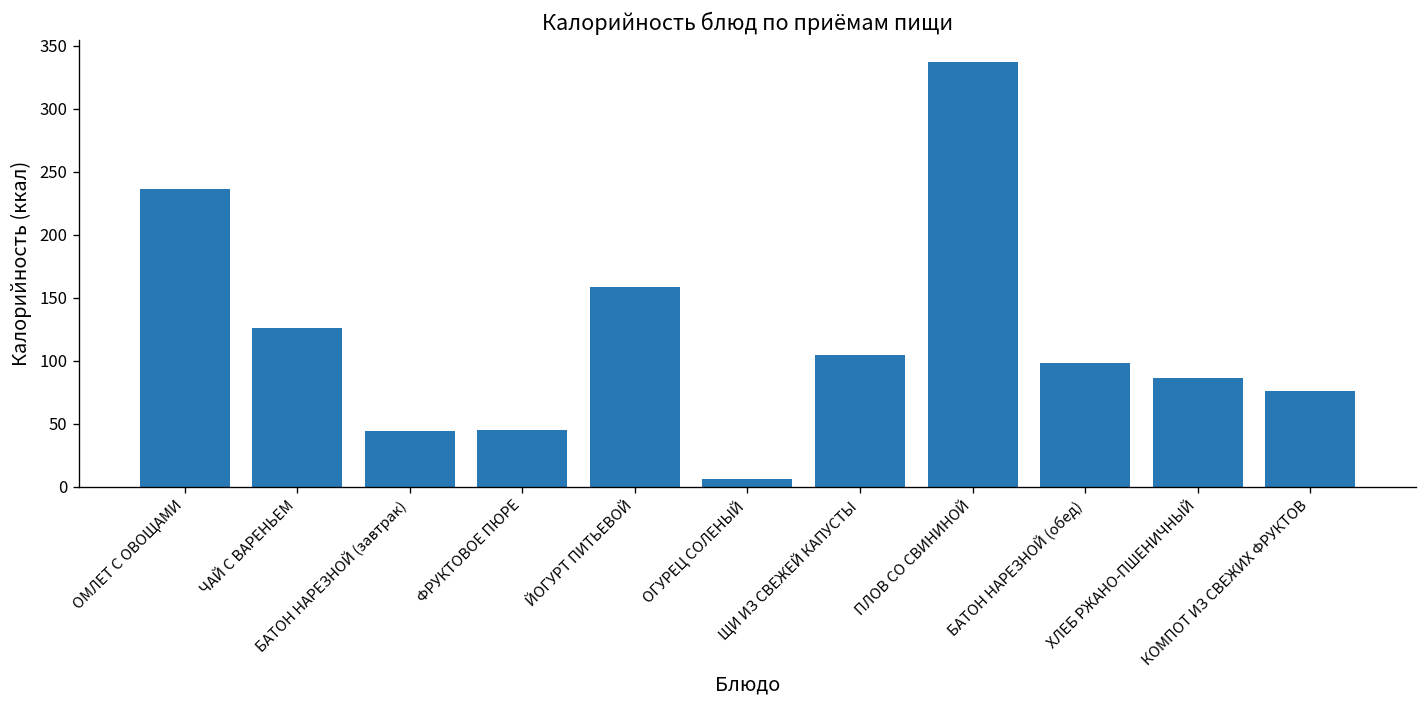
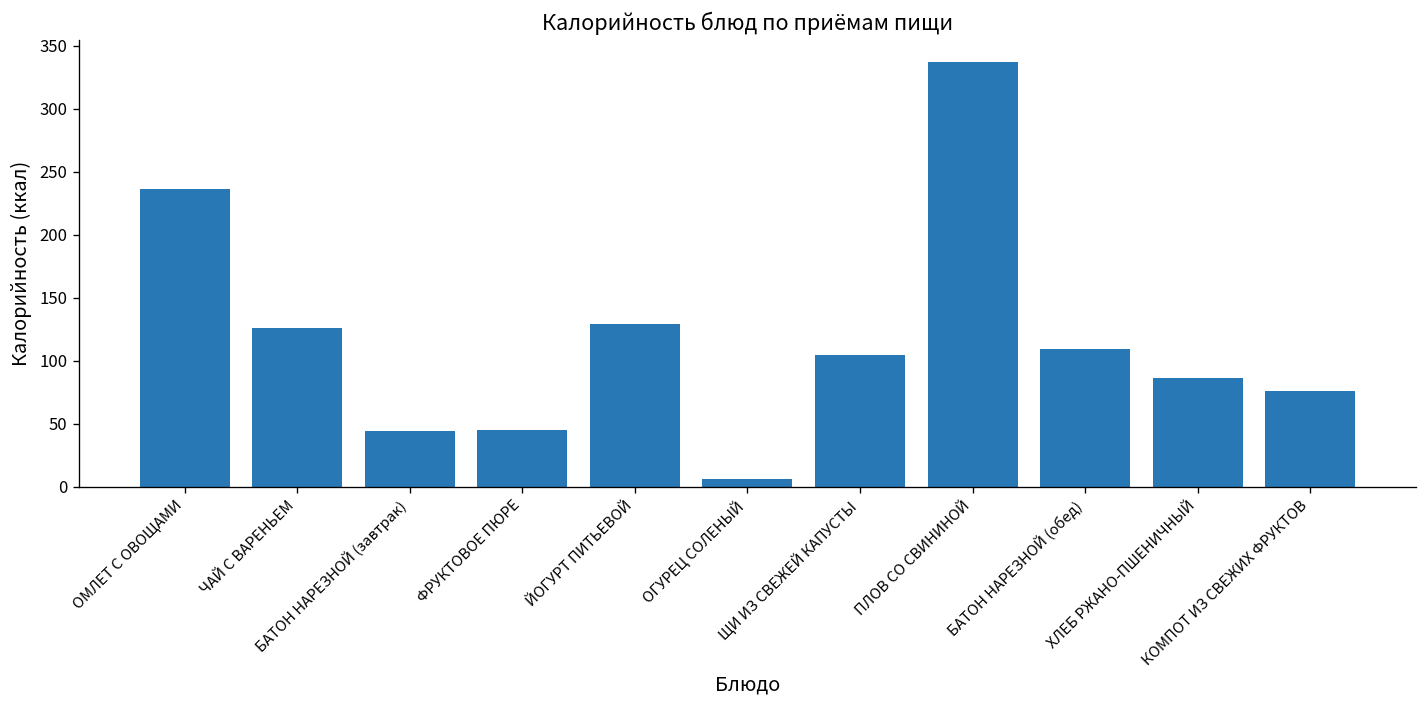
  {
    "ОМЛЕТ С ОВОЩАМИ": 236,
    "ЧАЙ С ВАРЕНЬЕМ": 126,
    "БАТОН НАРЕЗНОЙ (завтрак)": 44,
    "ФРУКТОВОЕ ПЮРЕ": 45,
-   "ЙОГУРТ ПИТЬЕВОЙ": 159,
+   "ЙОГУРТ ПИТЬЕВОЙ": 129,
    "ОГУРЕЦ СОЛЕНЫЙ": 6,
    "ЩИ ИЗ СВЕЖЕЙ КАПУСТЫ": 104,
    "ПЛОВ СО СВИНИНОЙ": 338,
-   "БАТОН НАРЕЗНОЙ (обед)": 98,
+   "БАТОН НАРЕЗНОЙ (обед)": 109,
    "ХЛЕБ РЖАНО-ПШЕНИЧНЫЙ": 86,
    "КОМПОТ ИЗ СВЕЖИХ ФРУКТОВ": 76
  }
